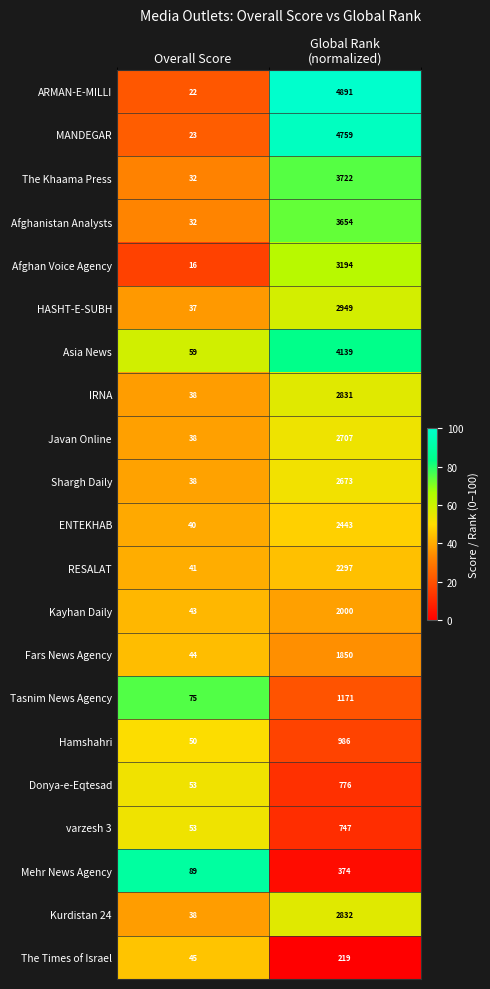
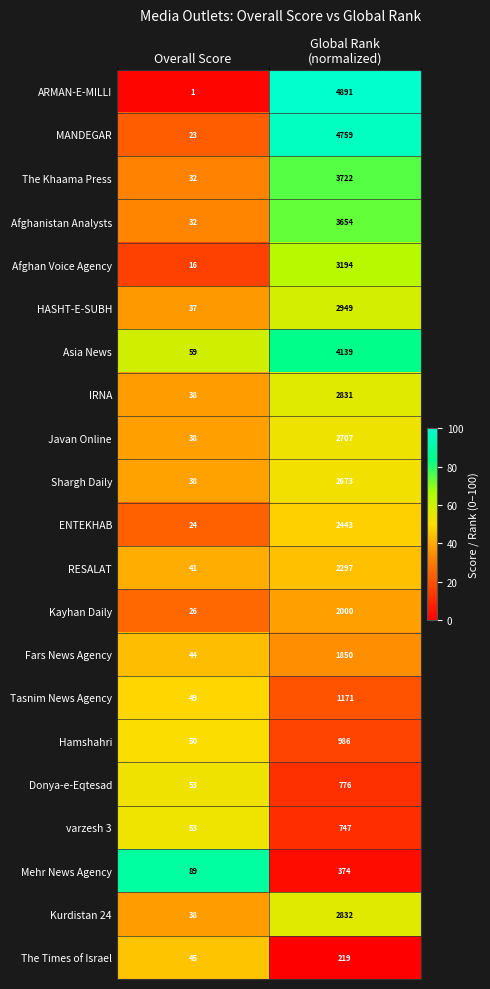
  {
    "ARMAN-E-MILLI": {
-     "Overall Score": 22,
+     "Overall Score": 1,
      "Global Rank (normalized)": 4891
    },
    "MANDEGAR": {
      "Overall Score": 23,
      "Global Rank (normalized)": 4759
    },
    "The Khaama Press": {
      "Overall Score": 32,
      "Global Rank (normalized)": 3722
    },
    "Afghanistan Analysts": {
      "Overall Score": 32,
      "Global Rank (normalized)": 3654
    },
    "Afghan Voice Agency": {
      "Overall Score": 16,
      "Global Rank (normalized)": 3194
    },
    "HASHT-E-SUBH": {
      "Overall Score": 37,
      "Global Rank (normalized)": 2949
    },
    "Asia News": {
      "Overall Score": 59,
      "Global Rank (normalized)": 4139
    },
    "IRNA": {
      "Overall Score": 38,
      "Global Rank (normalized)": 2831
    },
    "Javan Online": {
      "Overall Score": 38,
      "Global Rank (normalized)": 2707
    },
    "Shargh Daily": {
      "Overall Score": 38,
      "Global Rank (normalized)": 2673
    },
    "ENTEKHAB": {
-     "Overall Score": 40,
+     "Overall Score": 24,
      "Global Rank (normalized)": 2443
    },
    "RESALAT": {
      "Overall Score": 41,
      "Global Rank (normalized)": 2297
    },
    "Kayhan Daily": {
-     "Overall Score": 43,
+     "Overall Score": 26,
      "Global Rank (normalized)": 2000
    },
    "Fars News Agency": {
      "Overall Score": 44,
      "Global Rank (normalized)": 1850
    },
    "Tasnim News Agency": {
-     "Overall Score": 75,
+     "Overall Score": 49,
      "Global Rank (normalized)": 1171
    },
    "Hamshahri": {
      "Overall Score": 50,
      "Global Rank (normalized)": 986
    },
    "Donya-e-Eqtesad": {
      "Overall Score": 53,
      "Global Rank (normalized)": 776
    },
    "varzesh 3": {
      "Overall Score": 53,
      "Global Rank (normalized)": 747
    },
    "Mehr News Agency": {
      "Overall Score": 89,
      "Global Rank (normalized)": 374
    },
    "Kurdistan 24": {
      "Overall Score": 38,
      "Global Rank (normalized)": 2832
    },
    "The Times of Israel": {
      "Overall Score": 45,
      "Global Rank (normalized)": 219
    }
  }
